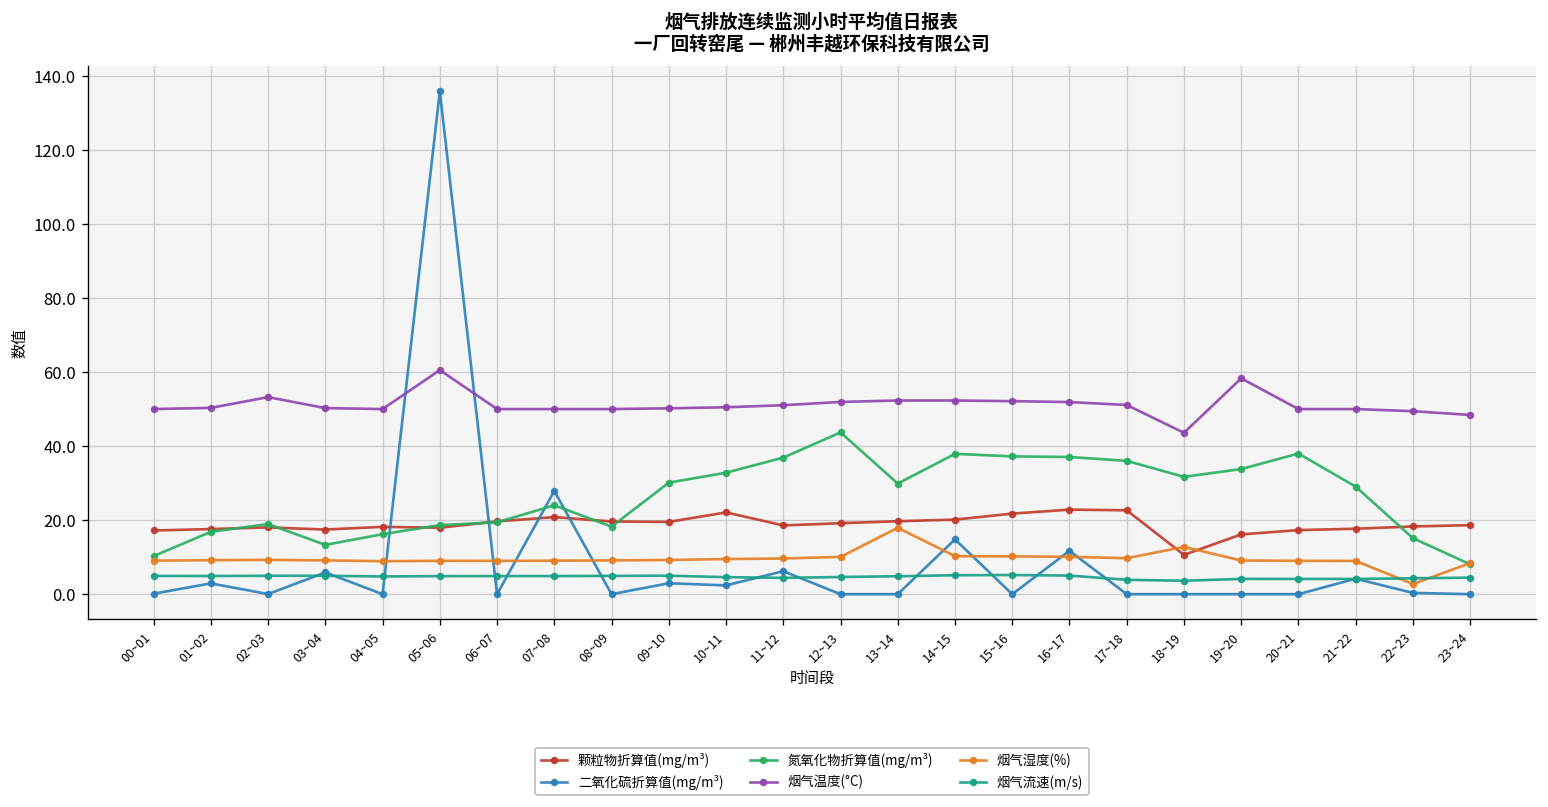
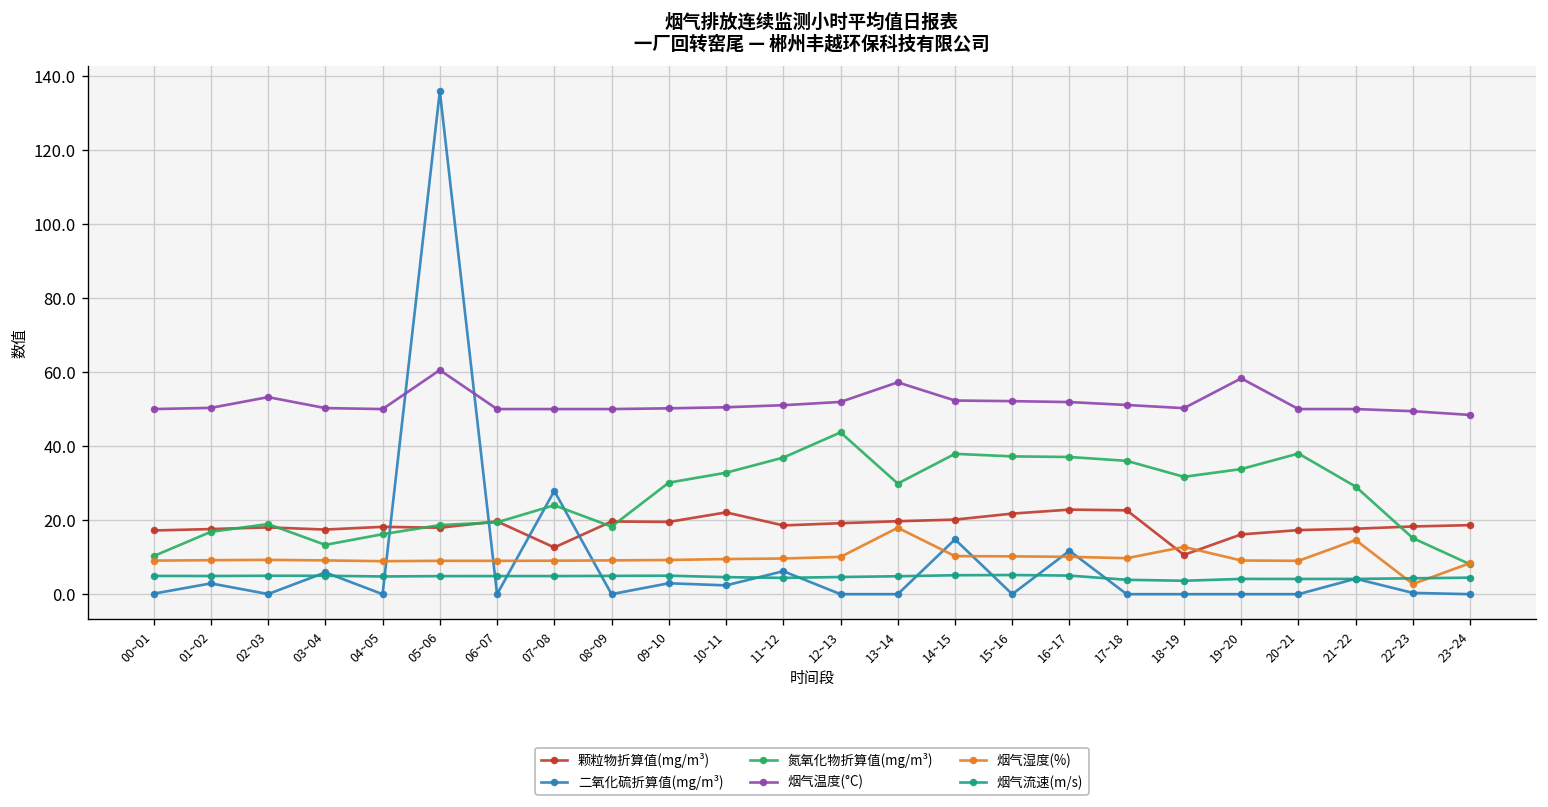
  {
    "颗粒物折算值(mg/m³)": {
      "00~01": 17,
      "02~03": 18,
      "03~04": 17,
      "04~05": 18,
-     "07~08": 21,
+     "07~08": 13,
      "08~09": 20,
      "09~10": 20,
      "10~11": 22,
      "11~12": 19,
      "12~13": 19,
      "13~14": 20,
      "14~15": 20,
      "15~16": 22,
      "16~17": 23,
      "17~18": 23,
      "18~19": 11,
      "19~20": 16,
      "20~21": 17,
      "21~22": 18,
      "22~23": 18,
      "23~24": 19
    },
    "二氧化硫折算值(mg/m³)": {
      "00~01": 0,
      "01~02": 3,
      "02~03": 0,
      "03~04": 6,
      "04~05": 0,
      "05~06": 136,
      "06~07": 0,
      "07~08": 28,
      "08~09": 0,
      "09~10": 3,
      "10~11": 2,
      "11~12": 6,
      "12~13": 0,
      "13~14": 0,
      "14~15": 15,
      "15~16": 0,
      "16~17": 12,
      "17~18": 0,
      "18~19": 0,
      "19~20": 0,
      "20~21": 0,
      "22~23": 0,
      "23~24": 0
    },
    "烟气温度(°C)": {
      "00~01": 50,
      "01~02": 50,
      "02~03": 53,
      "03~04": 50,
      "04~05": 50,
      "05~06": 61,
      "06~07": 50,
      "07~08": 50,
      "08~09": 50,
      "09~10": 50,
      "10~11": 51,
      "11~12": 51,
      "12~13": 52,
-     "13~14": 52,
+     "13~14": 57,
      "14~15": 52,
      "15~16": 52,
      "16~17": 52,
      "17~18": 51,
-     "18~19": 44,
+     "18~19": 50,
      "19~20": 58,
      "20~21": 50,
      "21~22": 50,
      "22~23": 49,
      "23~24": 48
    },
    "烟气湿度(%)": {
      "00~01": 9,
      "01~02": 9,
      "02~03": 9,
      "03~04": 9,
      "04~05": 9,
      "05~06": 9,
      "06~07": 9,
      "07~08": 9,
      "08~09": 9,
      "09~10": 9,
      "10~11": 9,
      "11~12": 10,
      "12~13": 10,
      "13~14": 18,
      "14~15": 10,
      "15~16": 10,
      "16~17": 10,
      "17~18": 10,
      "18~19": 13,
      "19~20": 9,
      "20~21": 9,
-     "21~22": 9,
+     "21~22": 15,
      "22~23": 3
    }
  }
